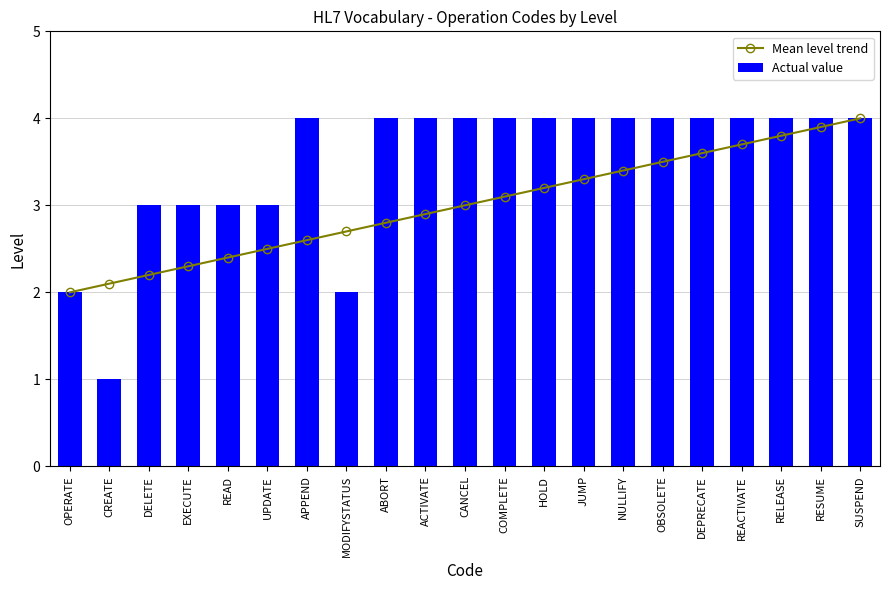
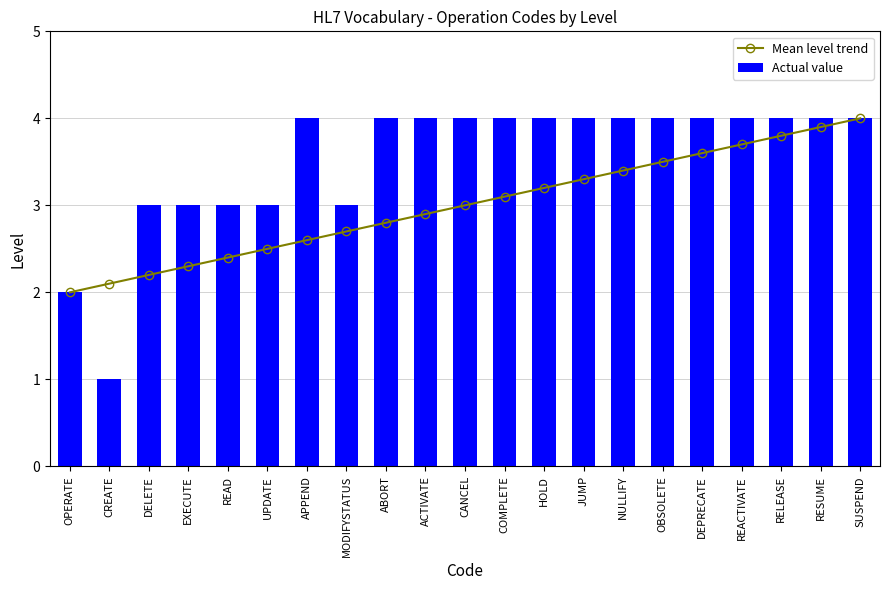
  {
    "Mean level trend": {
      "OPERATE": 2,
      "CREATE": 2.1,
      "DELETE": 2.2,
      "EXECUTE": 2.3,
      "READ": 2.4,
      "UPDATE": 2.5,
      "APPEND": 2.6,
      "MODIFYSTATUS": 2.7,
      "ABORT": 2.8,
      "ACTIVATE": 2.9,
      "CANCEL": 3,
      "COMPLETE": 3.1,
      "HOLD": 3.2,
      "JUMP": 3.3,
      "NULLIFY": 3.4,
      "OBSOLETE": 3.5,
      "DEPRECATE": 3.6,
      "REACTIVATE": 3.7,
      "RELEASE": 3.8,
      "RESUME": 3.9,
      "SUSPEND": 4
    },
    "Actual value": {
      "OPERATE": 2,
      "CREATE": 1,
      "DELETE": 3,
      "EXECUTE": 3,
      "READ": 3,
      "UPDATE": 3,
      "APPEND": 4,
-     "MODIFYSTATUS": 2,
+     "MODIFYSTATUS": 3,
      "ABORT": 4,
      "ACTIVATE": 4,
      "CANCEL": 4,
      "COMPLETE": 4,
      "HOLD": 4,
      "JUMP": 4,
      "NULLIFY": 4,
      "OBSOLETE": 4,
      "DEPRECATE": 4,
      "REACTIVATE": 4,
      "RELEASE": 4,
      "RESUME": 4,
      "SUSPEND": 4
    }
  }
